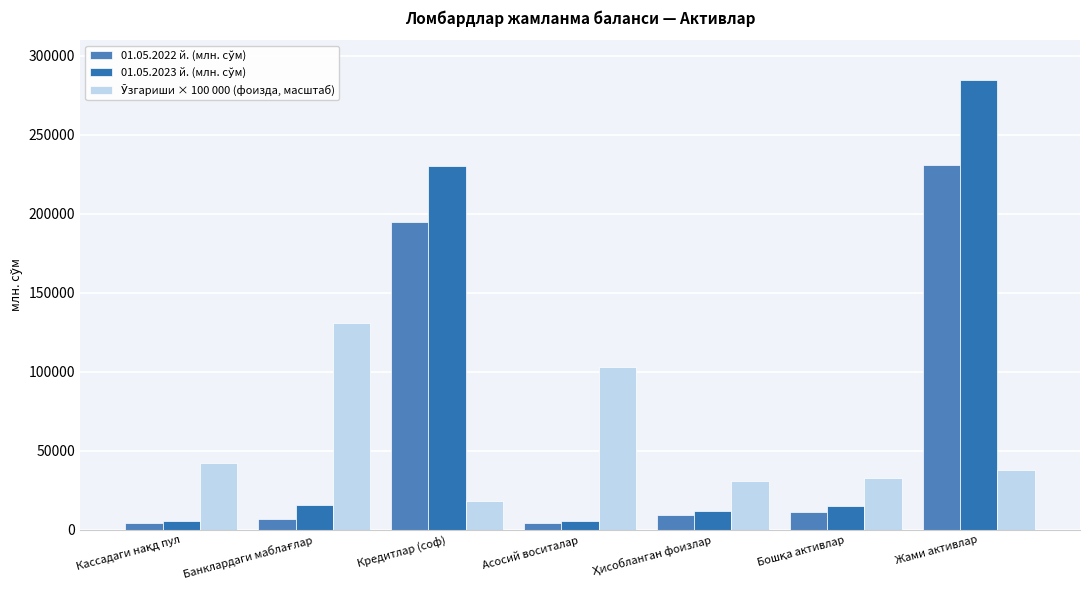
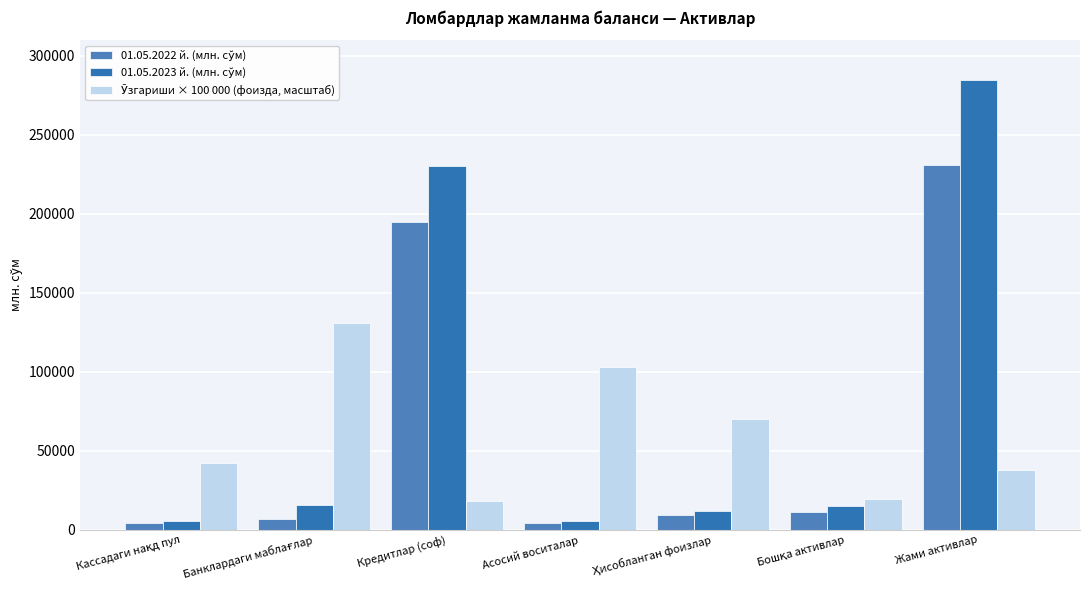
  {
    "Ўзгариши × 100 000 (фоизда, масштаб)": {
      "Кассадаги нақд пул": 43000,
      "Банклардаги маблағлар": 131000,
      "Кредитлар (соф)": 18000,
      "Асосий воситалар": 103000,
-     "Ҳисобланган фоизлар": 31000,
-     "Бошқа активлар": 33000,
+     "Ҳисобланган фоизлар": 70000,
+     "Бошқа активлар": 19000,
      "Жами активлар": 38000
    }
  }
